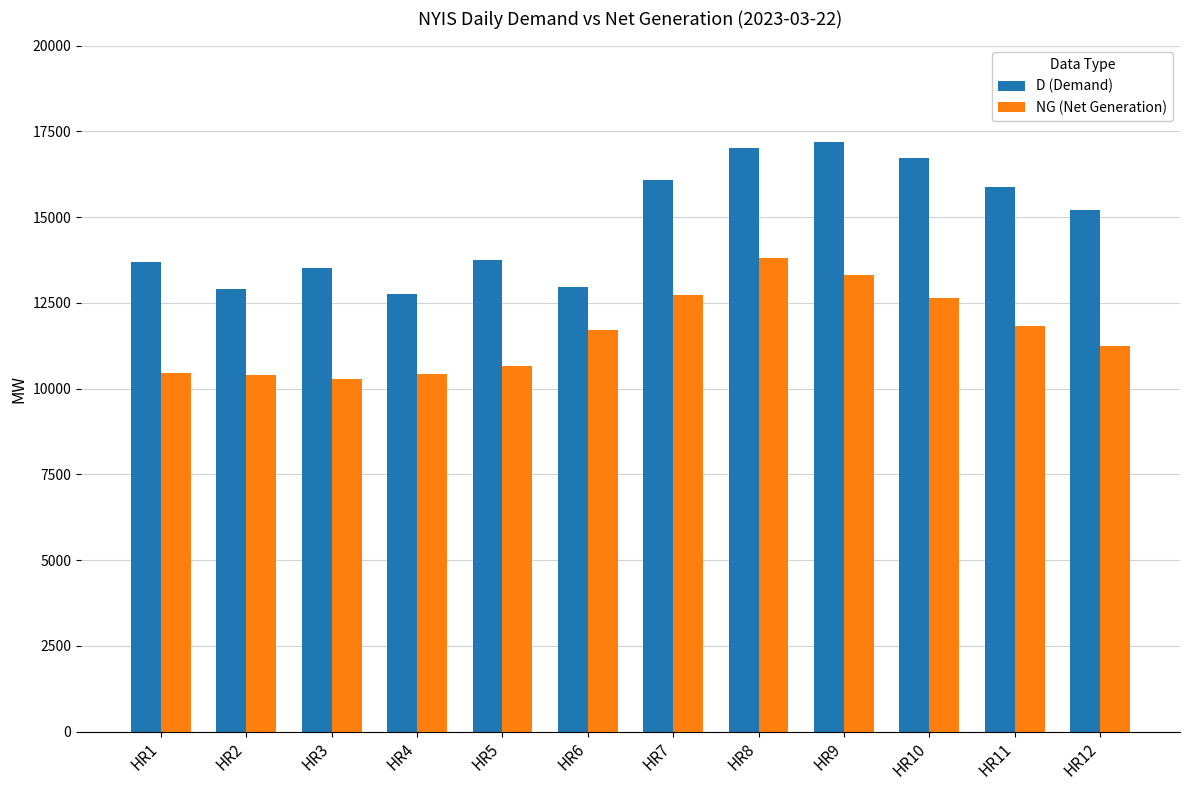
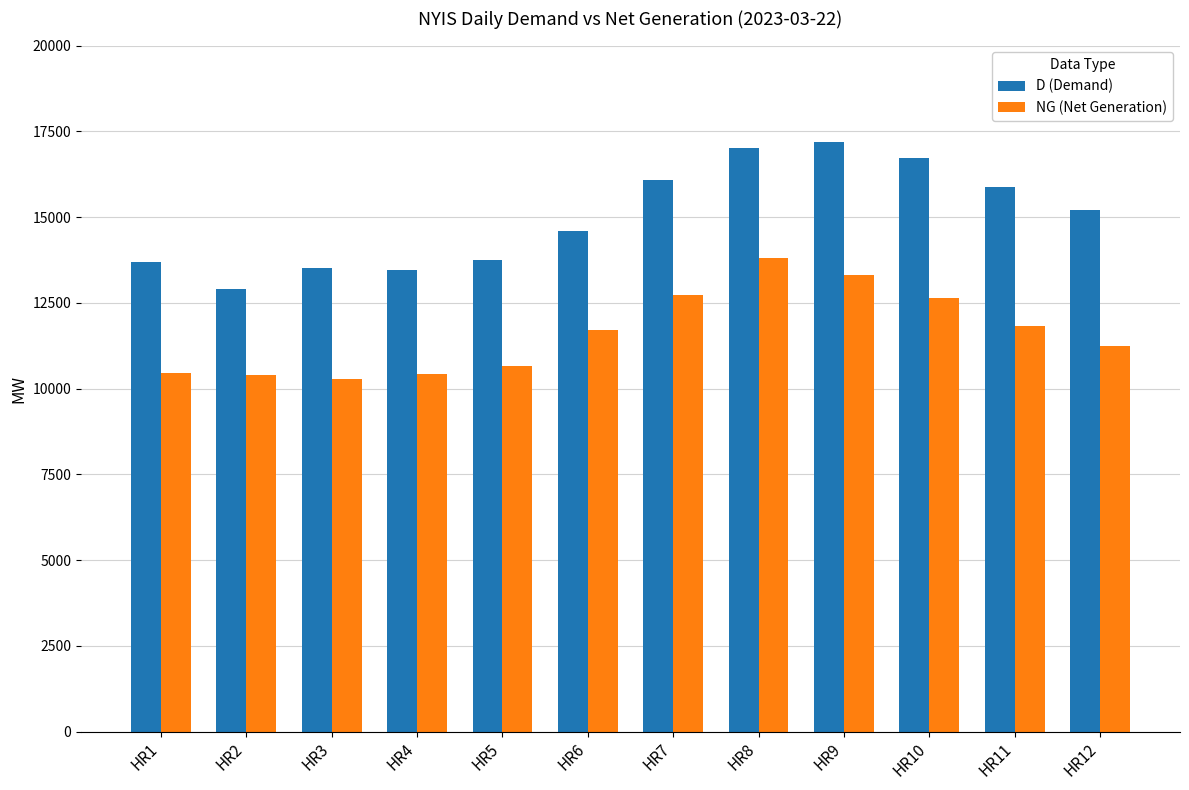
  {
    "D (Demand)": {
      "HR1": 13700,
      "HR2": 12900,
      "HR3": 13500,
-     "HR4": 12800,
+     "HR4": 13500,
      "HR5": 13700,
-     "HR6": 12900,
+     "HR6": 14600,
      "HR7": 16100,
      "HR8": 17000,
      "HR9": 17200,
      "HR10": 16700,
      "HR11": 15900,
      "HR12": 15200
    },
    "NG (Net Generation)": {
      "HR1": 10500,
      "HR2": 10400,
      "HR3": 10300,
      "HR4": 10400,
      "HR5": 10700,
      "HR6": 11700,
      "HR7": 12700,
      "HR8": 13800,
      "HR9": 13300,
      "HR10": 12600,
      "HR11": 11800,
      "HR12": 11300
    }
  }
